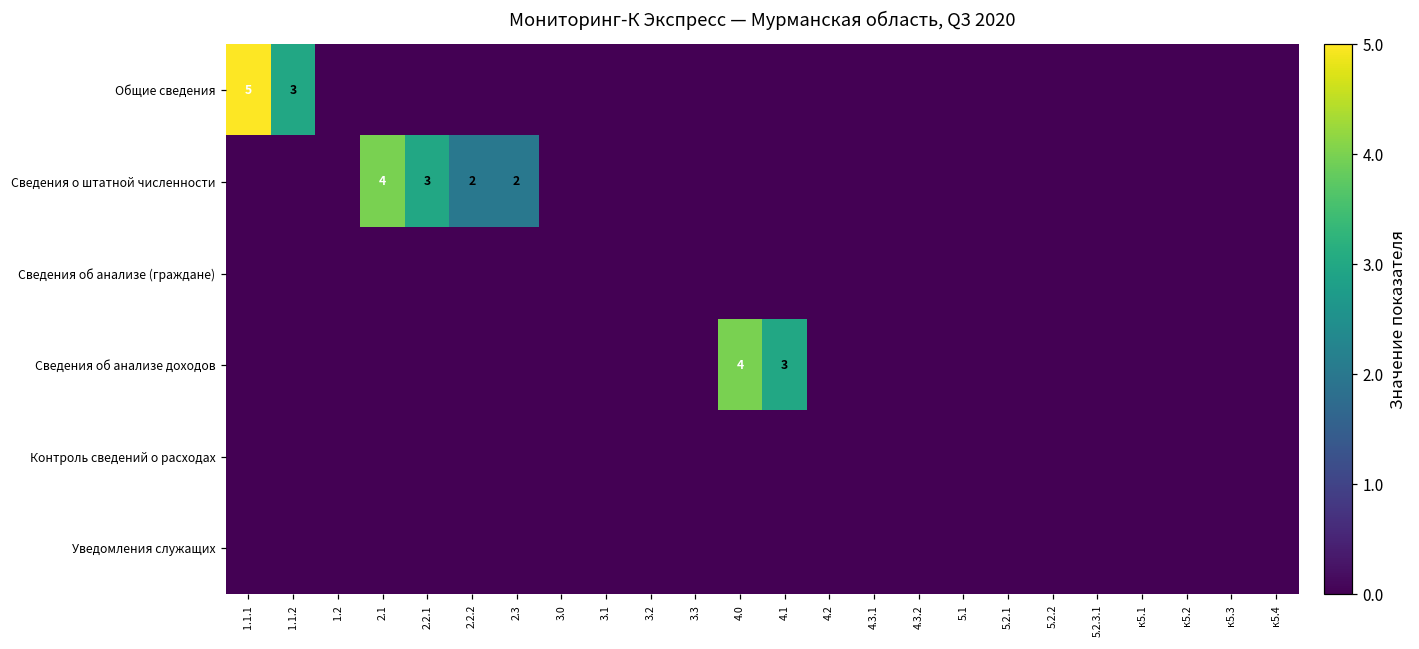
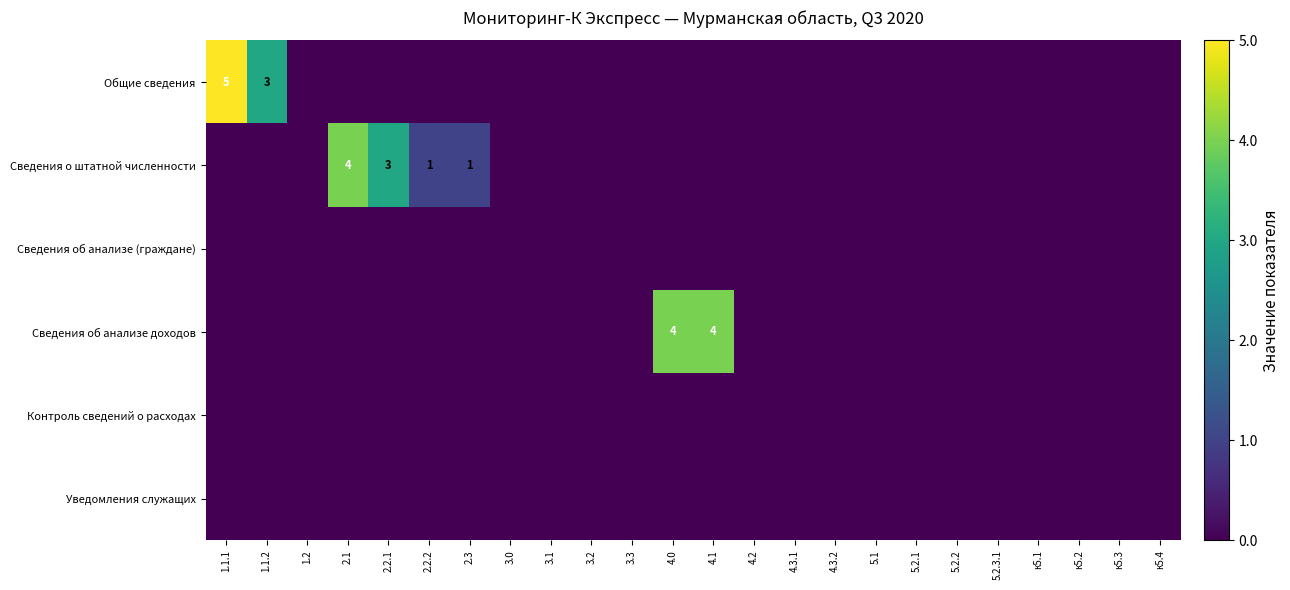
  {
    "Общие сведения": {
      "1.1.1": 5,
      "1.1.2": 3
    },
    "Сведения о штатной численности": {
      "2.1": 4,
      "2.2.1": 3,
-     "2.2.2": 2,
-     "2.3": 2
+     "2.2.2": 1,
+     "2.3": 1
    },
    "Сведения об анализе доходов": {
      "4.0": 4,
-     "4.1": 3
+     "4.1": 4
    }
  }
